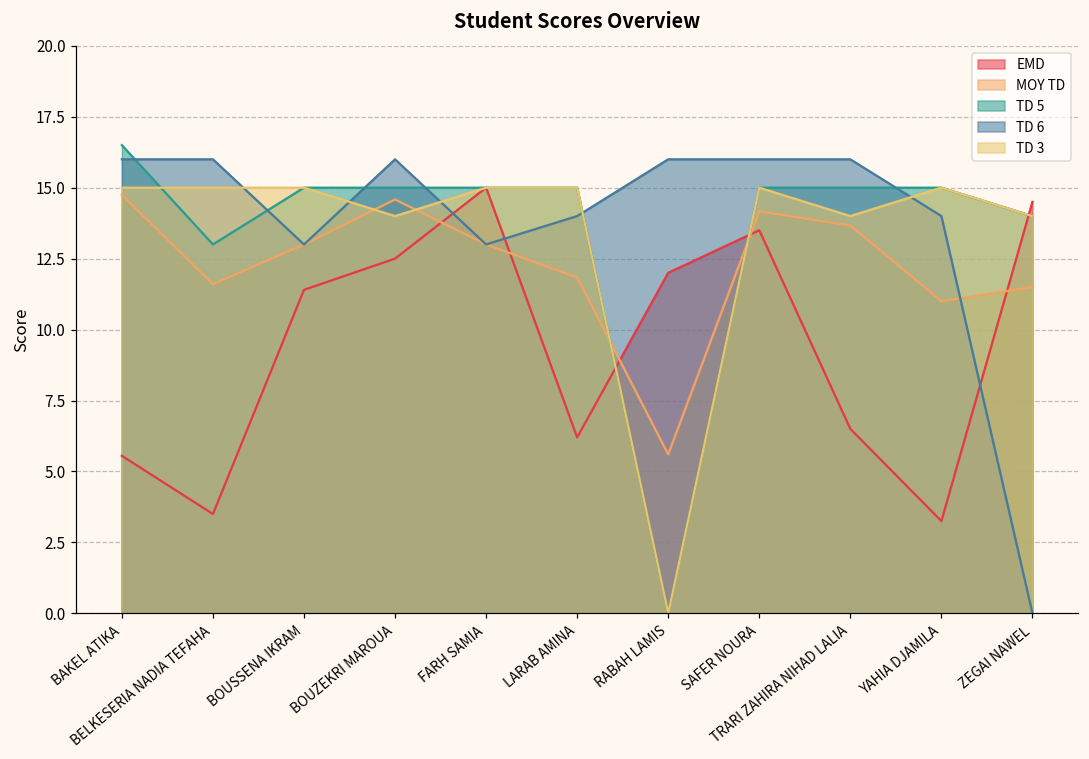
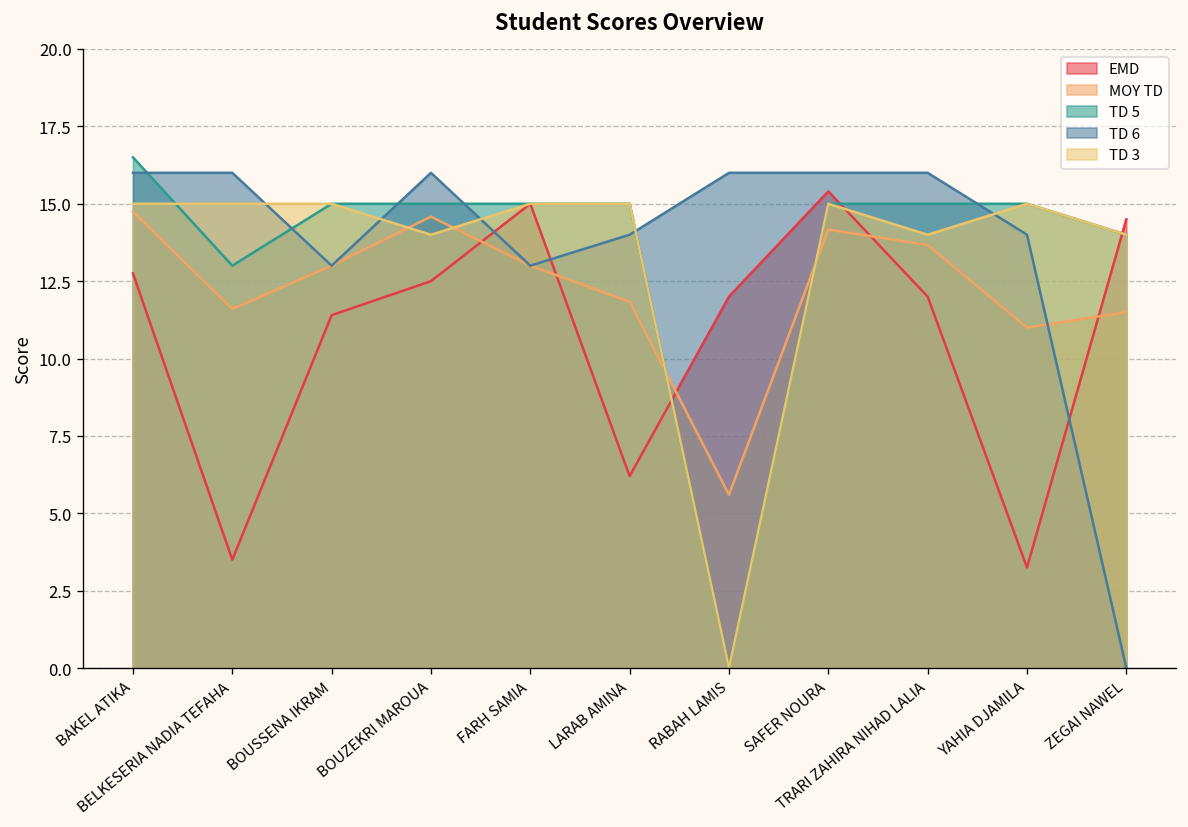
  {
    "EMD": {
-     "BAKEL ATIKA": 5.6,
+     "BAKEL ATIKA": 12.8,
      "BELKESERIA NADIA TEFAHA": 3.5,
      "BOUSSENA IKRAM": 11.4,
      "BOUZEKRI MAROUA": 12.5,
      "LARAB AMINA": 6.2,
      "RABAH LAMIS": 12.0,
-     "SAFER NOURA": 13.5,
-     "TRARI ZAHIRA NIHAD LALIA": 6.5,
+     "SAFER NOURA": 15.4,
+     "TRARI ZAHIRA NIHAD LALIA": 12.0,
      "YAHIA DJAMILA": 3.3,
      "ZEGAI NAWEL": 14.5
    }
  }
